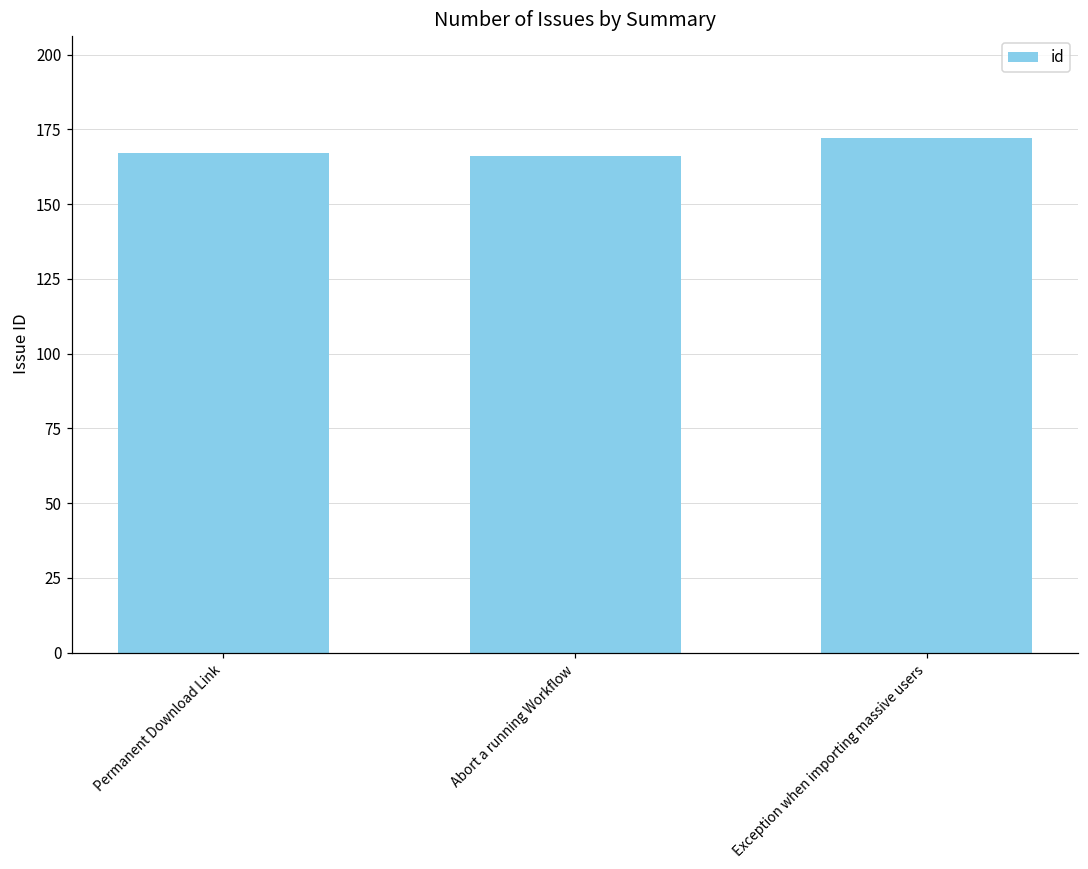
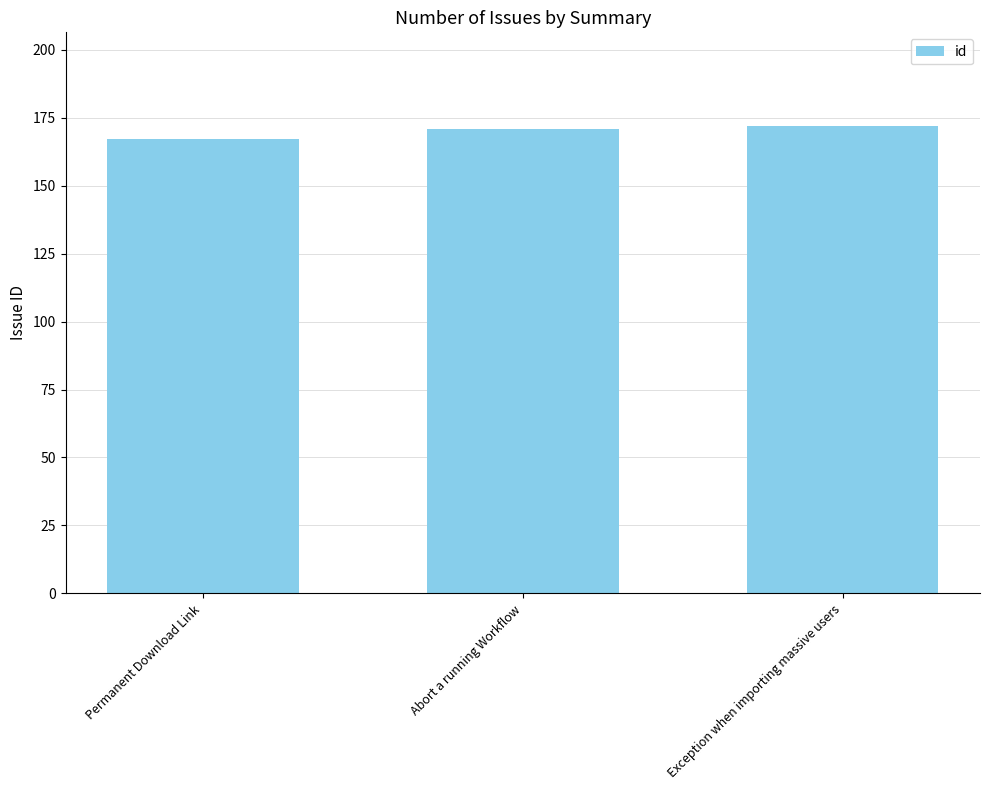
  {
    "Permanent Download Link": 167,
-   "Abort a running Workflow": 166,
+   "Abort a running Workflow": 171,
    "Exception when importing massive users": 172
  }
